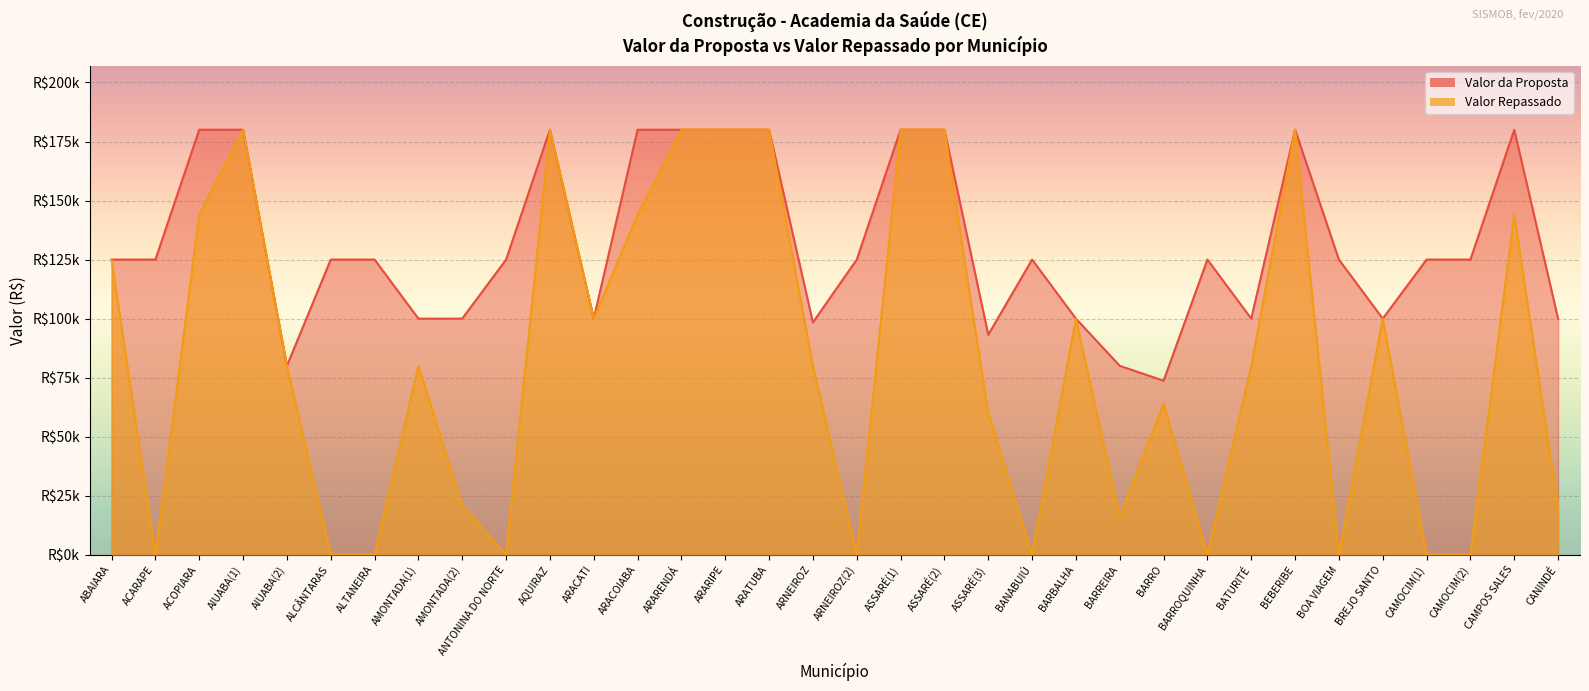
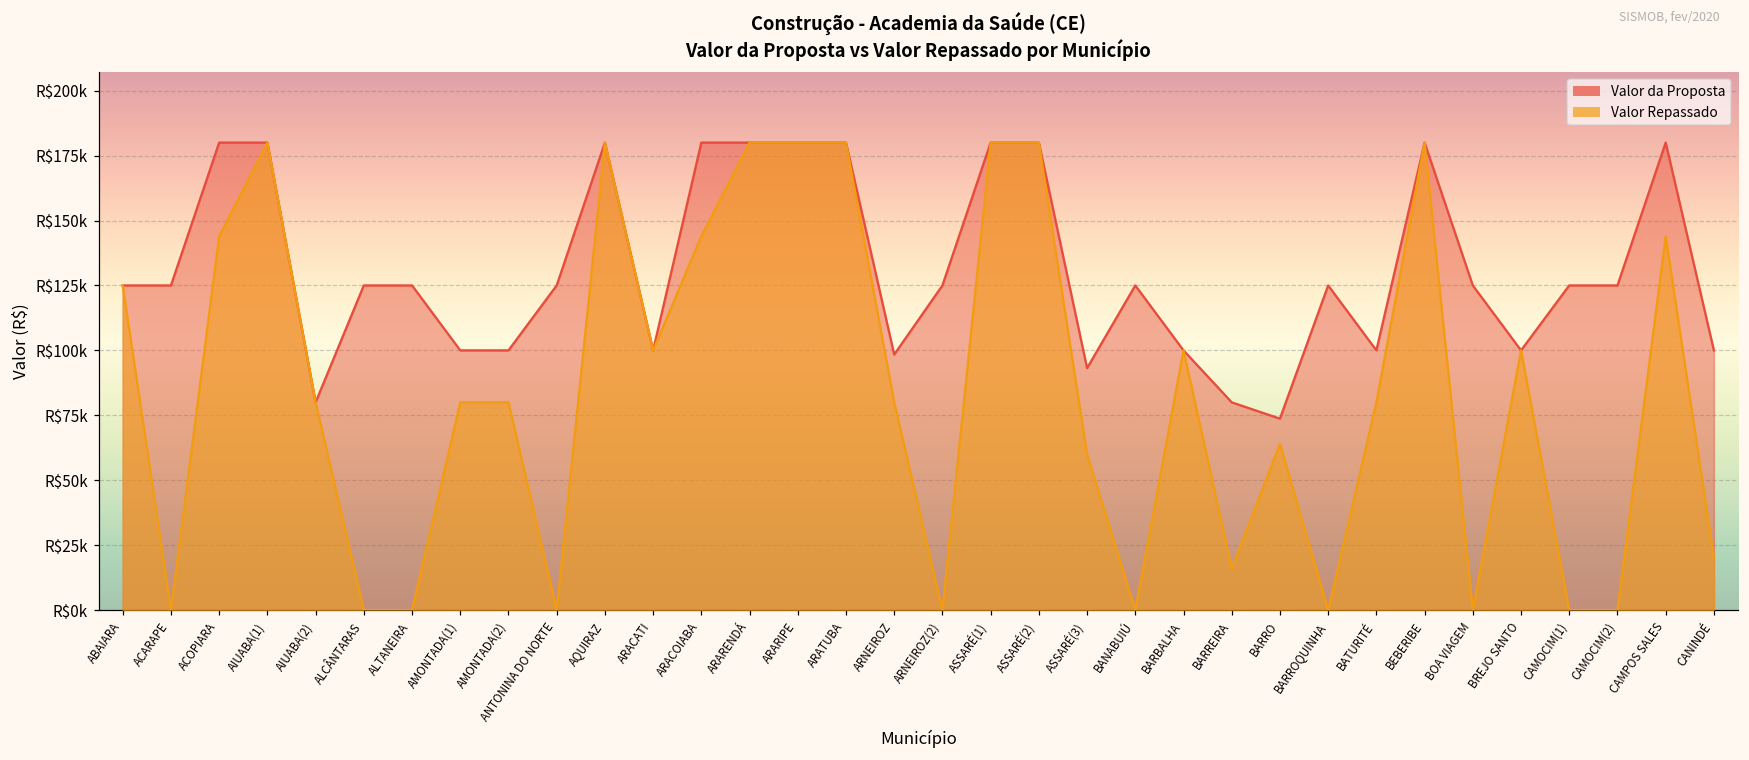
  {
    "Valor da Proposta": {
      "ACARAPE": "R$125000",
      "ACOPIARA": "R$180000",
      "ALCÂNTARAS": "R$125000",
      "ALTANEIRA": "R$125000",
      "AMONTADA(1)": "R$100000",
      "AMONTADA(2)": "R$100000",
      "ANTONINA DO NORTE": "R$125000",
      "ARACOIABA": "R$180000",
      "ARNEIROZ": "R$98000",
      "ARNEIROZ(2)": "R$125000",
      "ASSARÉ(3)": "R$93000",
      "BANABUIÚ": "R$125000",
      "BARREIRA": "R$80000",
      "BARRO": "R$74000",
      "BARROQUINHA": "R$125000",
      "BATURITÉ": "R$100000",
      "BOA VIAGEM": "R$125000",
      "CAMOCIM(1)": "R$125000",
      "CAMOCIM(2)": "R$125000",
      "CAMPOS SALES": "R$180000",
      "CANINDÉ": "R$100000"
    },
    "Valor Repassado": {
      "ACARAPE": "R$0",
      "ACOPIARA": "R$144000",
      "ALCÂNTARAS": "R$0",
      "ALTANEIRA": "R$0",
      "AMONTADA(1)": "R$80000",
-     "AMONTADA(2)": "R$21000",
+     "AMONTADA(2)": "R$80000",
      "ANTONINA DO NORTE": "R$0",
      "ARACOIABA": "R$144000",
      "ARNEIROZ": "R$80000",
      "ARNEIROZ(2)": "R$0",
      "ASSARÉ(3)": "R$60000",
      "BANABUIÚ": "R$0",
      "BARREIRA": "R$16000",
      "BARRO": "R$64000",
      "BARROQUINHA": "R$0",
      "BATURITÉ": "R$80000",
      "BOA VIAGEM": "R$0",
      "CAMOCIM(1)": "R$0",
      "CAMOCIM(2)": "R$0",
      "CAMPOS SALES": "R$144000",
      "CANINDÉ": "R$20000"
    }
  }
